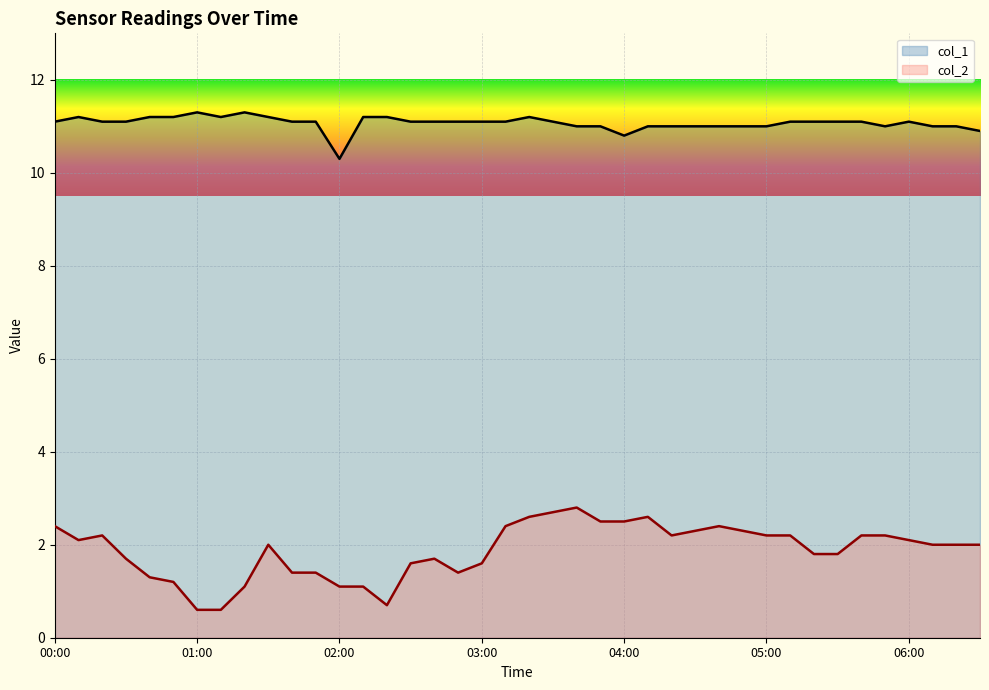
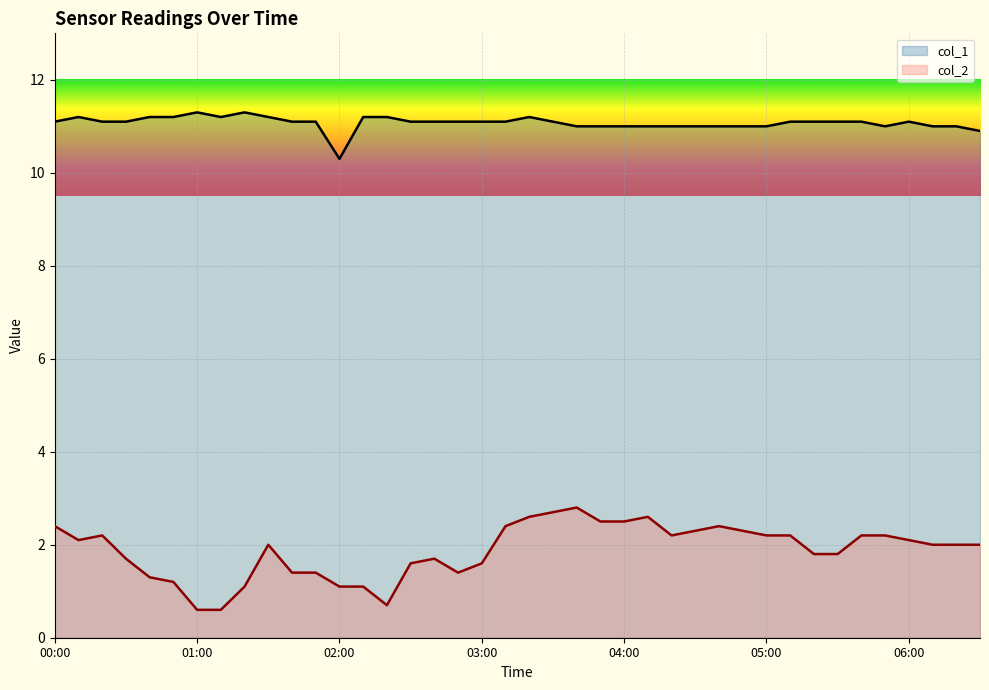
  {
    "col_1": {
      "00:00": 11.1,
      "01:00": 11.3,
      "02:00": 10.3,
      "03:00": 11.1,
-     "04:00": 10.8,
+     "04:00": 11.0,
      "05:00": 11.0,
      "06:00": 11.1
    },
    "col_2": {
      "00:00": 2.4,
      "01:00": 0.6,
      "02:00": 1.1,
      "03:00": 1.6,
      "04:00": 2.5,
      "05:00": 2.2,
      "06:00": 2.1
    }
  }
